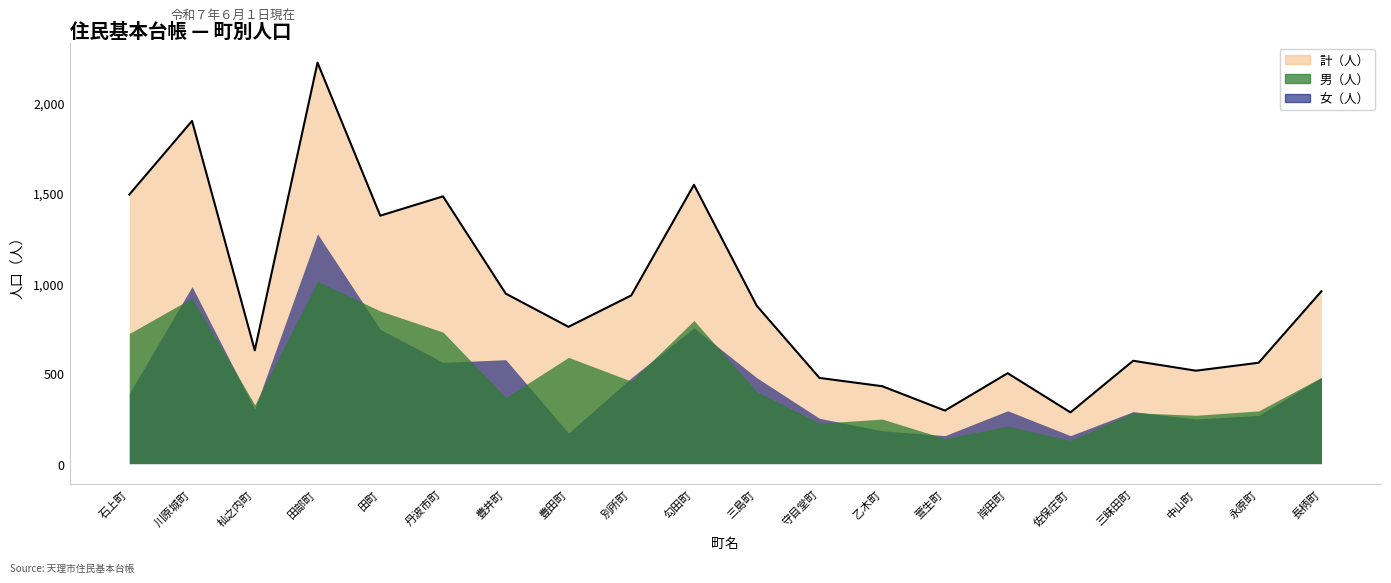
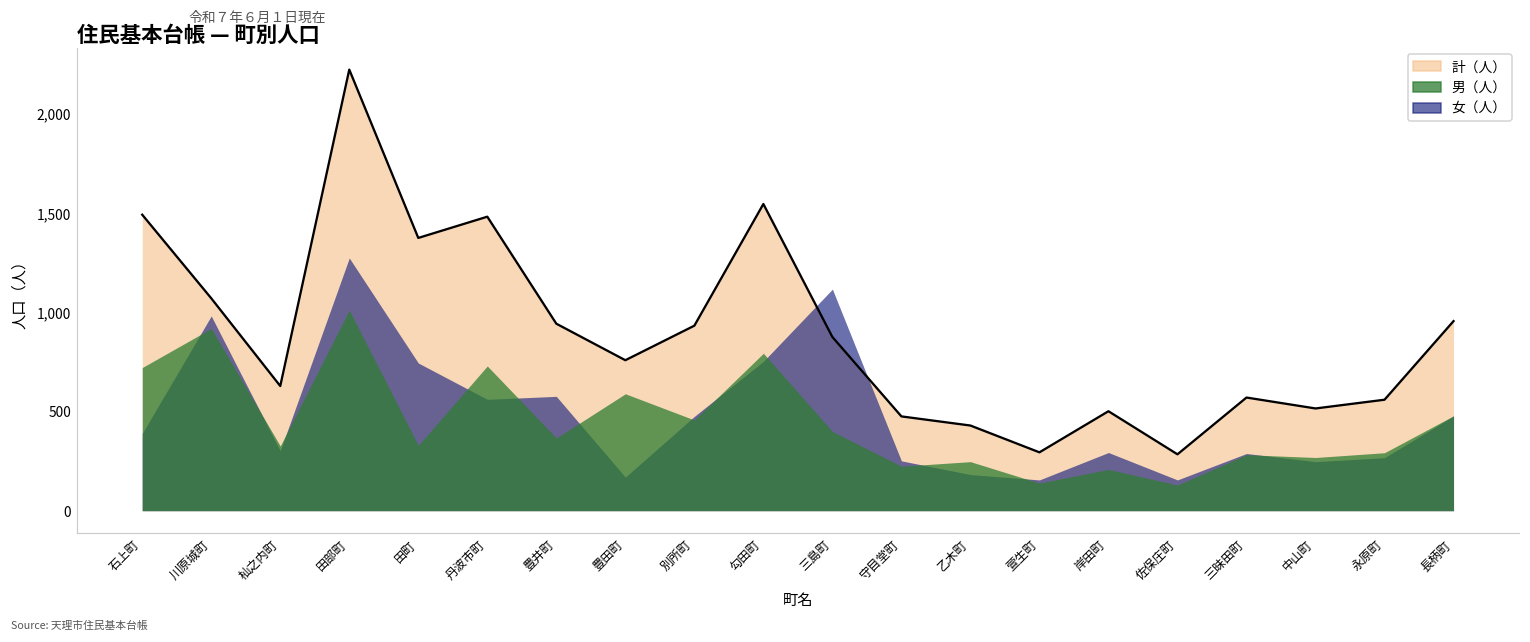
  {
    "計（人）": {
      "石上町": "1,490",
-     "川原城町": "1,900",
+     "川原城町": "1,070",
      "杣之内町": "630",
      "田部町": "2,220",
      "田町": "1,370",
      "丹波市町": "1,480",
      "豊井町": "940",
      "豊田町": "760",
      "別所町": "930",
      "勾田町": "1,550",
      "三島町": "880",
      "守目堂町": "480",
      "乙木町": "430",
      "萱生町": "290",
      "岸田町": "500",
      "佐保庄町": "280",
      "三昧田町": "570",
      "中山町": "520",
      "永原町": "560",
      "長柄町": "960"
    },
    "女（人）": {
      "石上町": "390",
      "川原城町": "980",
      "杣之内町": "300",
      "田部町": "1,270",
      "田町": "740",
      "丹波市町": "560",
      "豊井町": "580",
      "豊田町": "170",
      "別所町": "480",
      "勾田町": "750",
-     "三島町": "480",
+     "三島町": "1,120",
      "守目堂町": "250",
      "乙木町": "180",
      "萱生町": "160",
      "岸田町": "290",
      "佐保庄町": "160",
      "中山町": "250",
      "永原町": "270"
    },
    "男（人）": {
      "石上町": "720",
      "川原城町": "920",
      "杣之内町": "330",
      "田部町": "1,010",
-     "田町": "850",
+     "田町": "330",
      "丹波市町": "730",
      "豊井町": "370",
      "豊田町": "590",
      "別所町": "460",
      "勾田町": "790",
      "三島町": "400",
      "守目堂町": "220",
      "乙木町": "250",
      "萱生町": "140",
      "岸田町": "210",
      "佐保庄町": "130",
      "中山町": "270",
      "永原町": "290"
    }
  }
